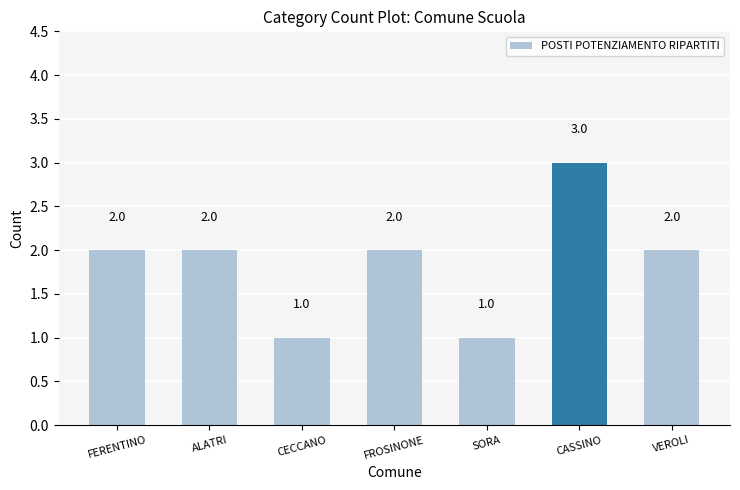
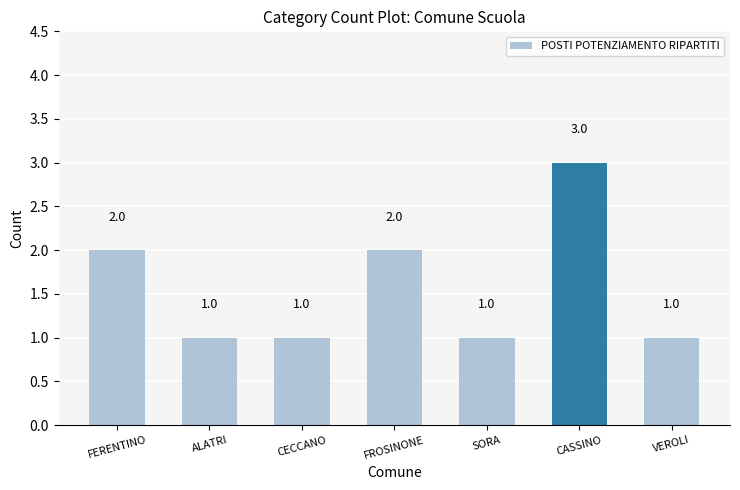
  {
-   "ALATRI": 2.0,
-   "VEROLI": 2.0
+   "ALATRI": 1.0,
+   "VEROLI": 1.0
  }
